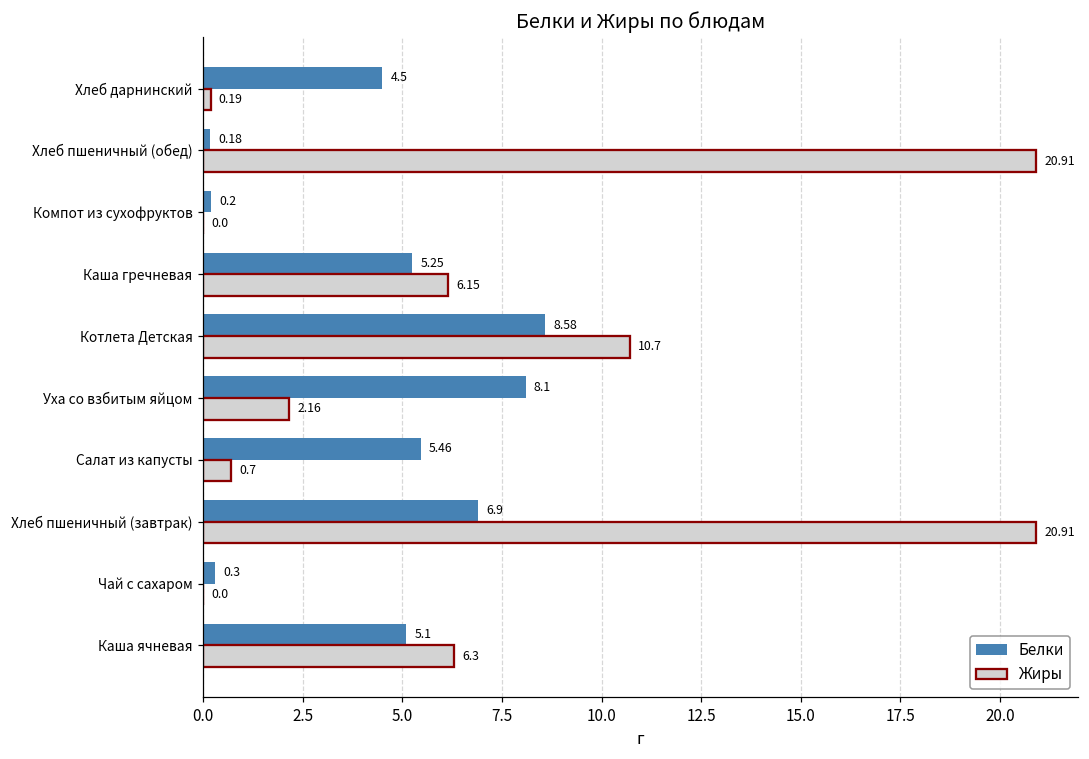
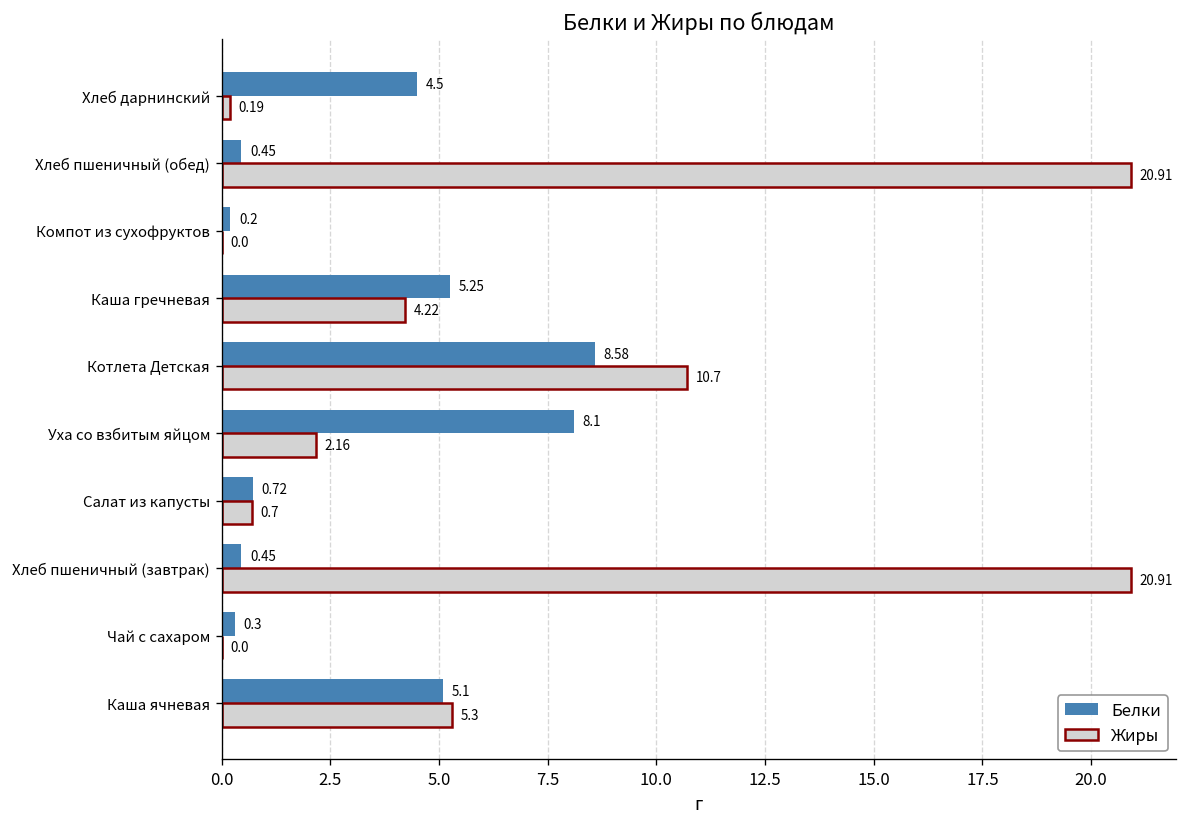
  {
    "Белки": {
      "Хлеб дарнинский": 4.5,
-     "Хлеб пшеничный (обед)": 0.18,
+     "Хлеб пшеничный (обед)": 0.45,
      "Компот из сухофруктов": 0.2,
      "Каша гречневая": 5.25,
      "Котлета Детская": 8.58,
      "Уха со взбитым яйцом": 8.1,
-     "Салат из капусты": 5.46,
-     "Хлеб пшеничный (завтрак)": 6.9,
+     "Салат из капусты": 0.72,
+     "Хлеб пшеничный (завтрак)": 0.45,
      "Чай с сахаром": 0.3,
      "Каша ячневая": 5.1
    },
    "Жиры": {
      "Хлеб дарнинский": 0.19,
      "Хлеб пшеничный (обед)": 20.91,
      "Компот из сухофруктов": 0.0,
-     "Каша гречневая": 6.15,
+     "Каша гречневая": 4.22,
      "Котлета Детская": 10.7,
      "Уха со взбитым яйцом": 2.16,
      "Салат из капусты": 0.7,
      "Хлеб пшеничный (завтрак)": 20.91,
      "Чай с сахаром": 0.0,
-     "Каша ячневая": 6.3
+     "Каша ячневая": 5.3
    }
  }
